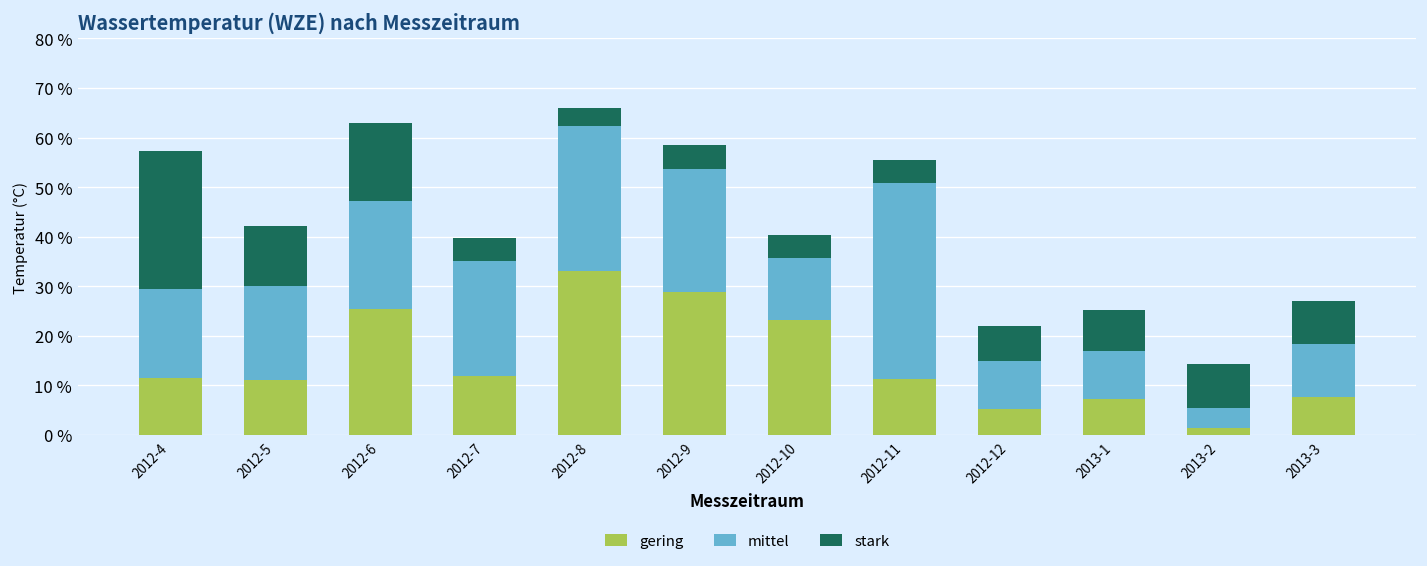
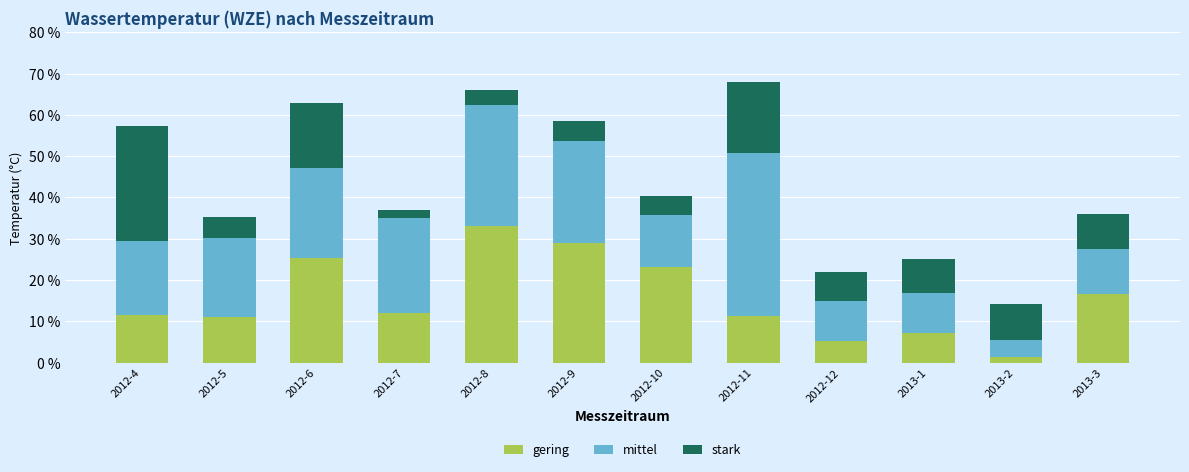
  {
    "gering": {
      "2012-4": "12 %",
      "2012-5": "11 %",
      "2012-6": "25 %",
      "2012-7": "12 %",
      "2012-8": "33 %",
      "2012-9": "29 %",
      "2012-10": "23 %",
      "2012-11": "11 %",
      "2012-12": "5 %",
      "2013-1": "7 %",
      "2013-2": "1 %",
-     "2013-3": "8 %"
+     "2013-3": "17 %"
    },
    "mittel": {
      "2012-4": "18 %",
      "2012-5": "19 %",
      "2012-6": "22 %",
      "2012-7": "23 %",
      "2012-8": "29 %",
      "2012-9": "25 %",
      "2012-10": "13 %",
      "2012-11": "40 %",
      "2012-12": "10 %",
      "2013-1": "10 %",
      "2013-2": "4 %",
      "2013-3": "11 %"
    },
    "stark": {
      "2012-4": "28 %",
-     "2012-5": "12 %",
+     "2012-5": "5 %",
      "2012-6": "16 %",
-     "2012-7": "5 %",
+     "2012-7": "2 %",
      "2012-8": "4 %",
      "2012-9": "5 %",
      "2012-10": "5 %",
-     "2012-11": "5 %",
+     "2012-11": "17 %",
      "2012-12": "7 %",
      "2013-1": "8 %",
      "2013-2": "9 %",
      "2013-3": "9 %"
    }
  }
